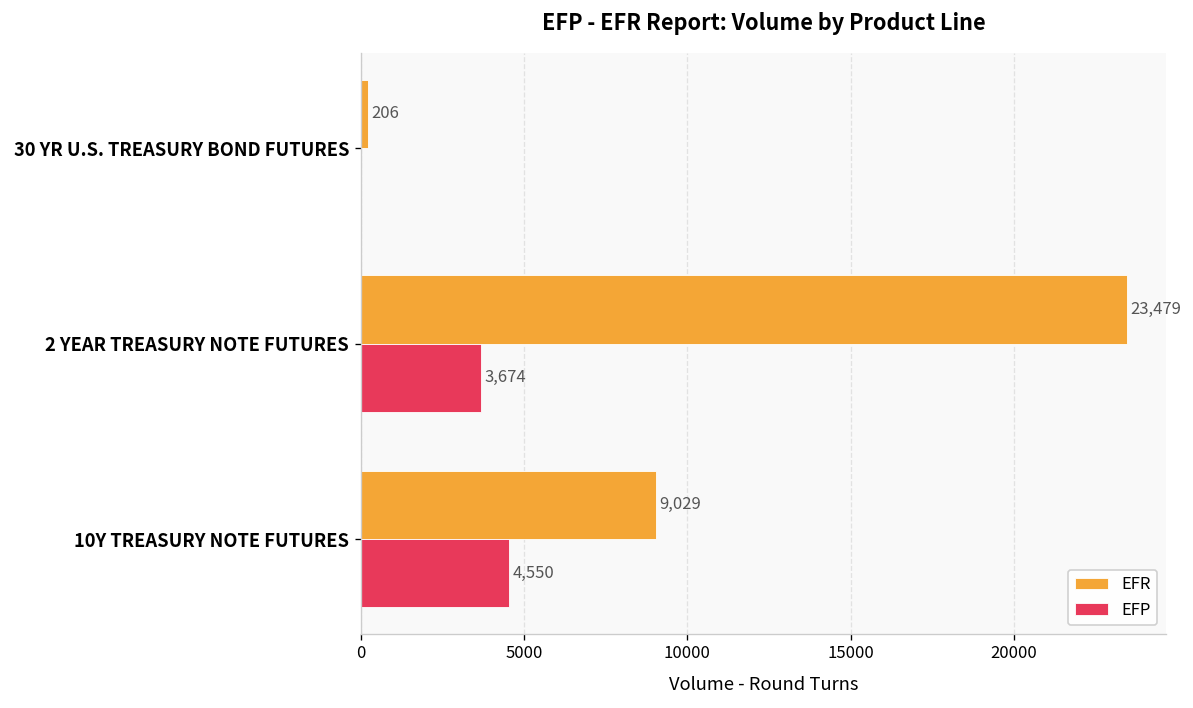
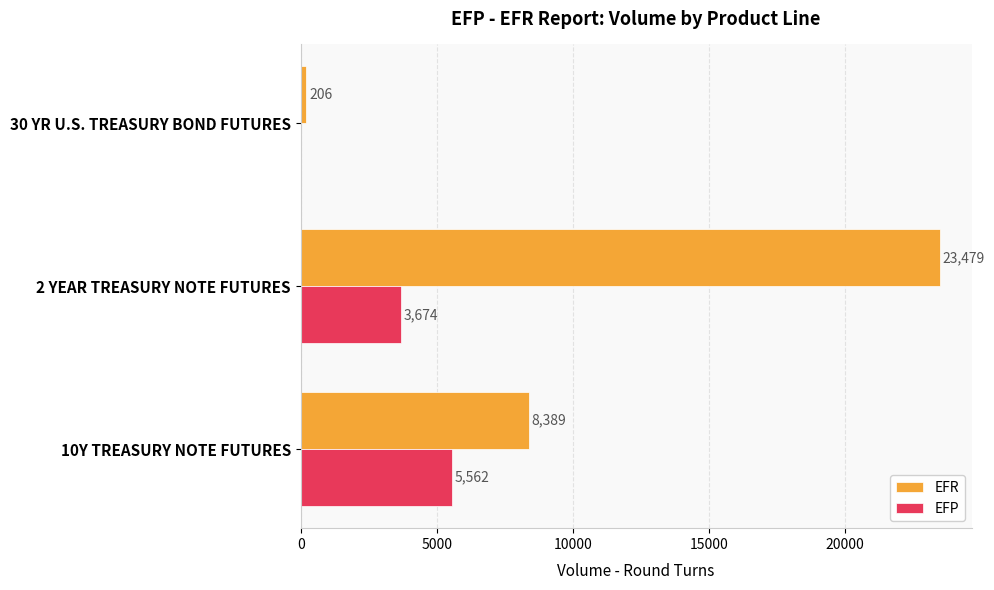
  {
    "EFR": {
      "30 YR U.S. TREASURY BOND FUTURES": "206",
      "2 YEAR TREASURY NOTE FUTURES": "23,479",
-     "10Y TREASURY NOTE FUTURES": "9,029"
+     "10Y TREASURY NOTE FUTURES": "8,389"
    },
    "EFP": {
      "2 YEAR TREASURY NOTE FUTURES": "3,674",
-     "10Y TREASURY NOTE FUTURES": "4,550"
+     "10Y TREASURY NOTE FUTURES": "5,562"
    }
  }
